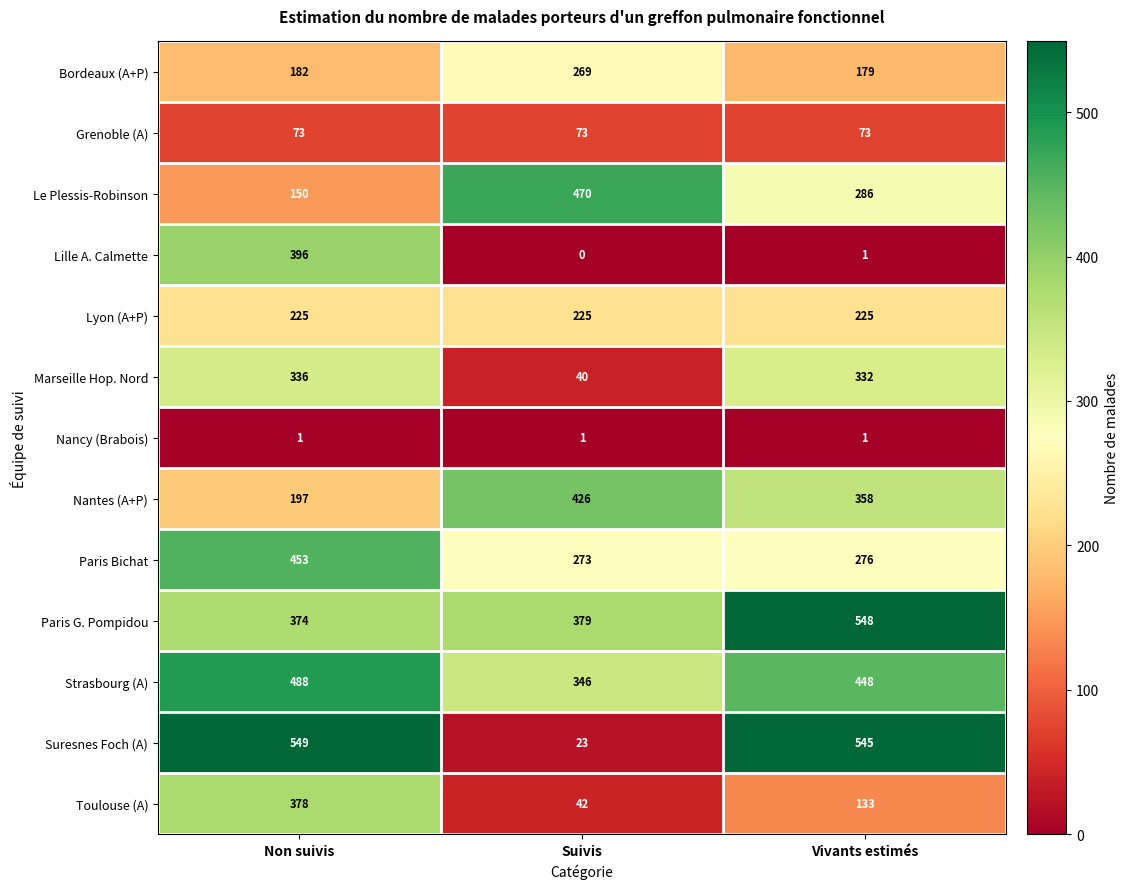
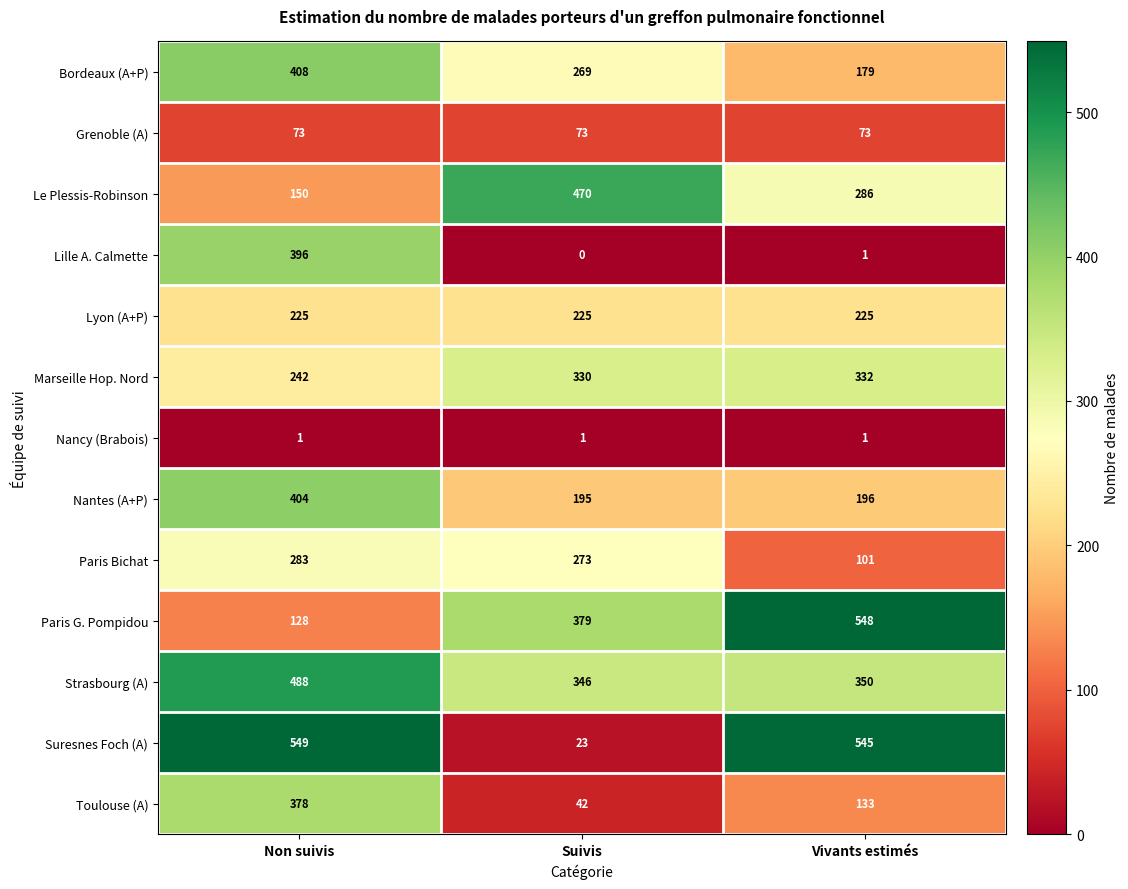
  {
    "Bordeaux (A+P)": {
-     "Non suivis": 182,
+     "Non suivis": 408,
      "Suivis": 269,
      "Vivants estimés": 179
    },
    "Grenoble (A)": {
      "Non suivis": 73,
      "Suivis": 73,
      "Vivants estimés": 73
    },
    "Le Plessis-Robinson": {
      "Non suivis": 150,
      "Suivis": 470,
      "Vivants estimés": 286
    },
    "Lille A. Calmette": {
      "Non suivis": 396,
      "Suivis": 0,
      "Vivants estimés": 1
    },
    "Lyon (A+P)": {
      "Non suivis": 225,
      "Suivis": 225,
      "Vivants estimés": 225
    },
    "Marseille Hop. Nord": {
-     "Non suivis": 336,
-     "Suivis": 40,
+     "Non suivis": 242,
+     "Suivis": 330,
      "Vivants estimés": 332
    },
    "Nancy (Brabois)": {
      "Non suivis": 1,
      "Suivis": 1,
      "Vivants estimés": 1
    },
    "Nantes (A+P)": {
-     "Non suivis": 197,
-     "Suivis": 426,
-     "Vivants estimés": 358
+     "Non suivis": 404,
+     "Suivis": 195,
+     "Vivants estimés": 196
    },
    "Paris Bichat": {
-     "Non suivis": 453,
+     "Non suivis": 283,
      "Suivis": 273,
-     "Vivants estimés": 276
+     "Vivants estimés": 101
    },
    "Paris G. Pompidou": {
-     "Non suivis": 374,
+     "Non suivis": 128,
      "Suivis": 379,
      "Vivants estimés": 548
    },
    "Strasbourg (A)": {
      "Non suivis": 488,
      "Suivis": 346,
-     "Vivants estimés": 448
+     "Vivants estimés": 350
    },
    "Suresnes Foch (A)": {
      "Non suivis": 549,
      "Suivis": 23,
      "Vivants estimés": 545
    },
    "Toulouse (A)": {
      "Non suivis": 378,
      "Suivis": 42,
      "Vivants estimés": 133
    }
  }
